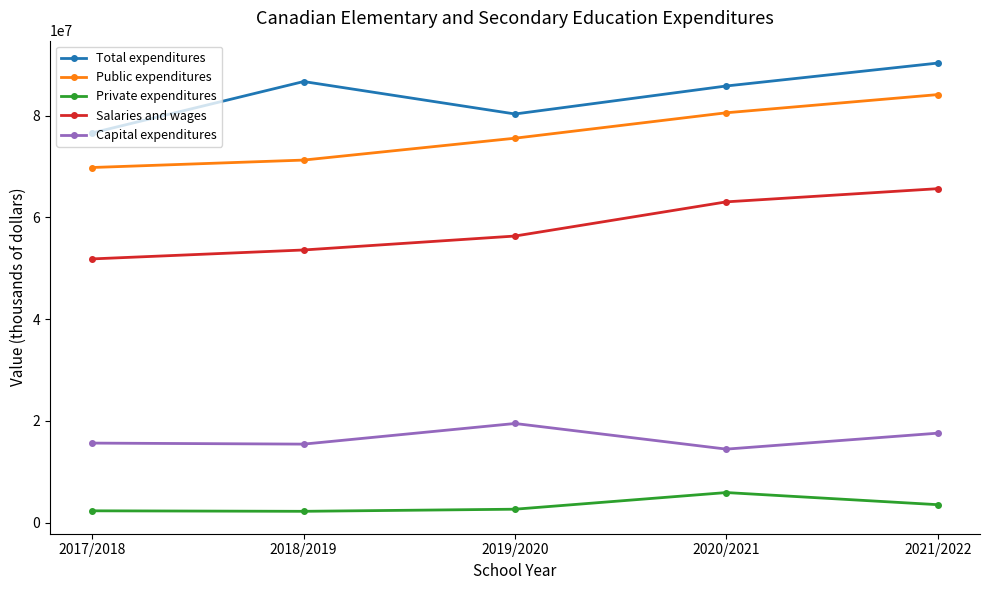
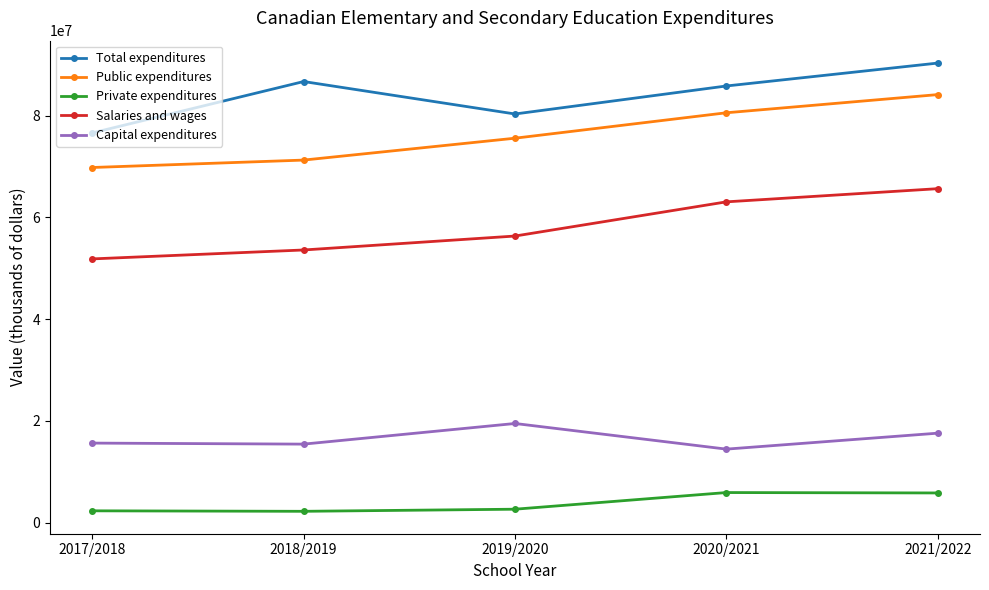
  {
    "Total expenditures": {
      "2018/2019": 87000000,
      "2019/2020": 80000000,
      "2020/2021": 86000000,
      "2021/2022": 90000000
    },
    "Public expenditures": {
      "2017/2018": 70000000,
      "2018/2019": 71000000,
      "2019/2020": 76000000,
      "2020/2021": 81000000,
      "2021/2022": 84000000
    },
    "Private expenditures": {
      "2017/2018": 2000000,
      "2018/2019": 2000000,
      "2019/2020": 3000000,
      "2020/2021": 6000000,
-     "2021/2022": 4000000
+     "2021/2022": 6000000
    },
    "Salaries and wages": {
      "2017/2018": 52000000,
      "2018/2019": 54000000,
      "2019/2020": 56000000,
      "2020/2021": 63000000,
      "2021/2022": 66000000
    },
    "Capital expenditures": {
      "2017/2018": 16000000,
      "2018/2019": 15000000,
      "2019/2020": 19000000,
      "2020/2021": 14000000,
      "2021/2022": 18000000
    }
  }
